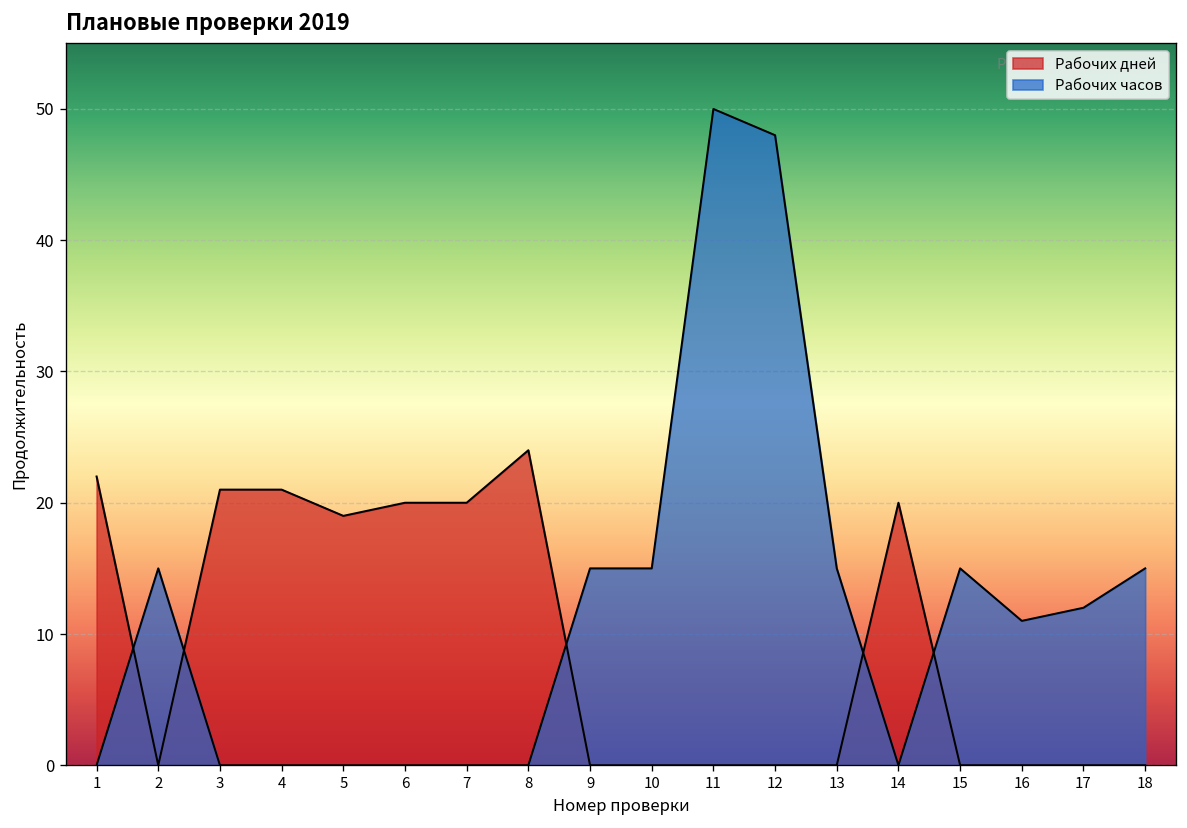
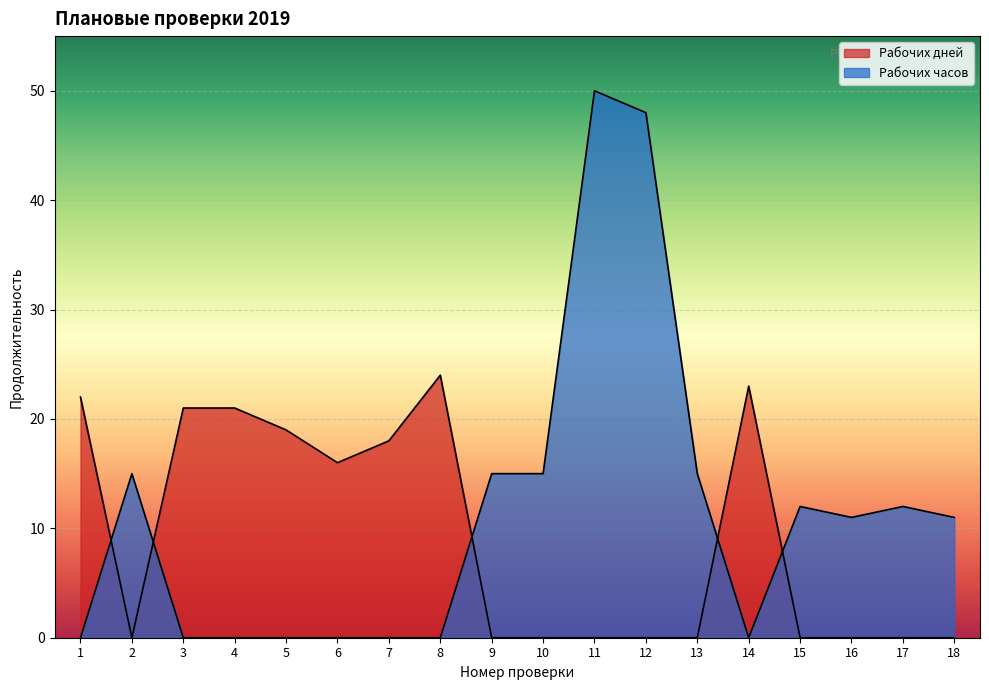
  {
    "Рабочих дней": {
      "1": 22,
      "2": 0,
      "3": 21,
      "4": 21,
      "5": 19,
-     "6": 20,
-     "7": 20,
+     "6": 16,
+     "7": 18,
      "8": 24,
      "9": 0,
      "10": 0,
      "11": 0,
      "12": 0,
      "13": 0,
-     "14": 20,
+     "14": 23,
      "15": 0,
      "16": 0,
      "17": 0,
      "18": 0
    },
    "Рабочих часов": {
      "1": 0,
      "2": 15,
      "3": 0,
      "4": 0,
      "5": 0,
      "6": 0,
      "7": 0,
      "8": 0,
      "9": 15,
      "10": 15,
      "11": 50,
      "12": 48,
      "13": 15,
      "14": 0,
-     "15": 15,
+     "15": 12,
      "16": 11,
      "17": 12,
-     "18": 15
+     "18": 11
    }
  }
